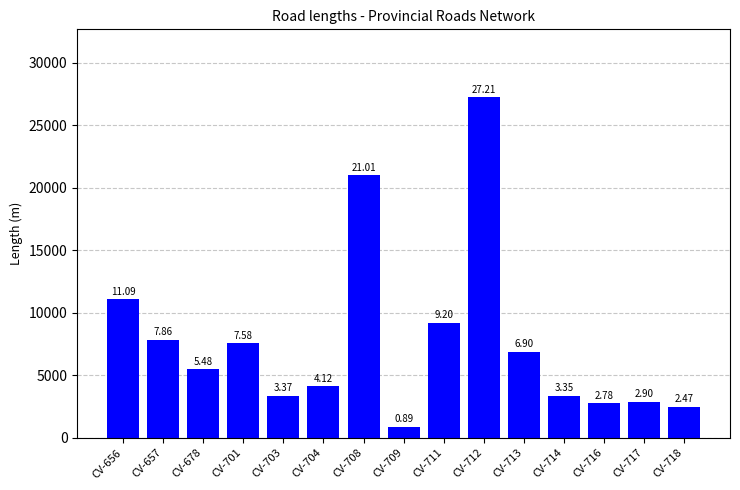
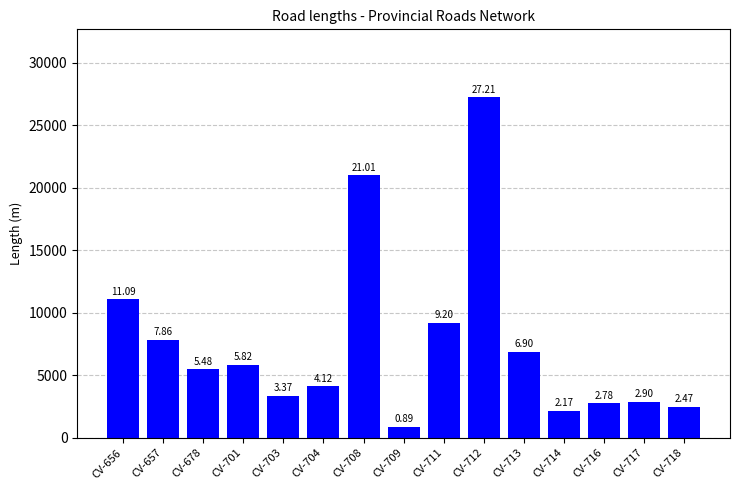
  {
-   "CV-701": 7.58,
-   "CV-714": 3.35
+   "CV-701": 5.82,
+   "CV-714": 2.17
  }
